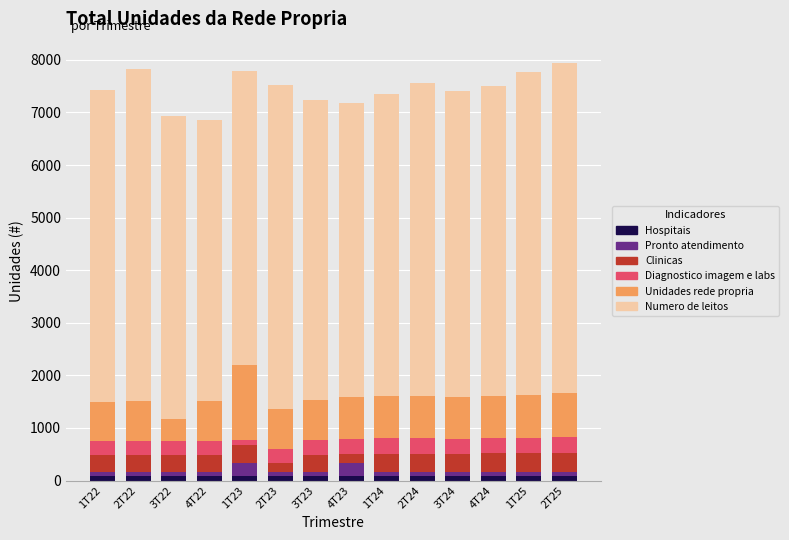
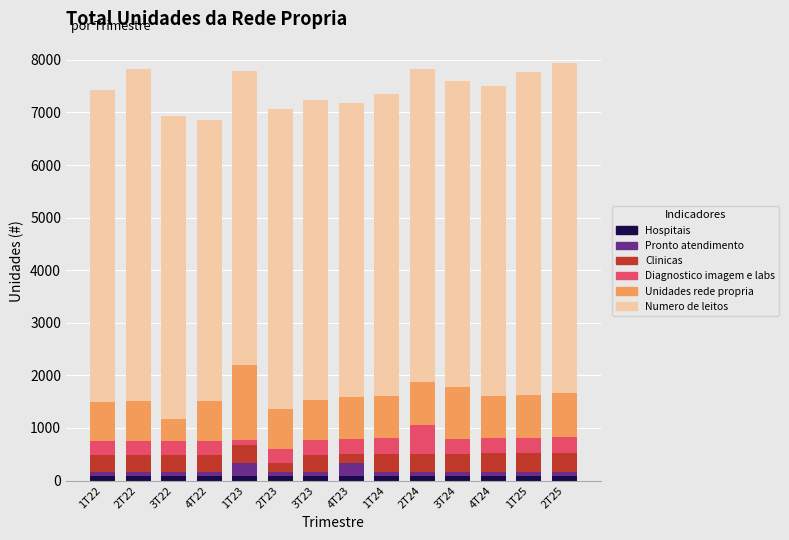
  {
    "Hospitais": {
      "1T22": 100,
      "2T22": 100,
      "3T22": 100,
      "4T22": 100,
      "1T23": 100,
      "2T23": 100,
      "3T23": 100,
      "4T23": 100,
      "1T24": 100,
      "2T24": 100,
      "3T24": 100,
      "4T24": 100,
      "1T25": 100,
      "2T25": 100
    },
    "Pronto atendimento": {
      "1T22": 100,
      "2T22": 100,
      "3T22": 100,
      "4T22": 100,
      "1T23": 300,
      "2T23": 100,
      "3T23": 100,
      "4T23": 300,
      "1T24": 100,
      "2T24": 100,
      "3T24": 100,
      "4T24": 100,
      "1T25": 100,
      "2T25": 100
    },
    "Clinicas": {
      "1T22": 300,
      "2T22": 300,
      "3T22": 300,
      "4T22": 300,
      "1T23": 300,
      "2T23": 200,
      "3T23": 300,
      "4T23": 200,
      "1T24": 300,
      "2T24": 300,
      "3T24": 300,
      "4T24": 400,
      "1T25": 400,
      "2T25": 400
    },
    "Diagnostico imagem e labs": {
      "1T22": 300,
      "2T22": 300,
      "3T22": 300,
      "4T22": 300,
      "1T23": 100,
      "2T23": 300,
      "3T23": 300,
      "4T23": 300,
      "1T24": 300,
-     "2T24": 300,
+     "2T24": 600,
      "3T24": 300,
      "4T24": 300,
      "1T25": 300,
      "2T25": 300
    },
    "Unidades rede propria": {
      "1T22": 700,
      "2T22": 800,
      "3T22": 400,
      "4T22": 800,
      "1T23": 1400,
      "2T23": 800,
      "3T23": 800,
      "4T23": 800,
      "1T24": 800,
      "2T24": 800,
-     "3T24": 800,
+     "3T24": 1000,
      "4T24": 800,
      "1T25": 800,
      "2T25": 800
    },
    "Numero de leitos": {
      "1T22": 5900,
      "2T22": 6300,
      "3T22": 5800,
      "4T22": 5300,
      "1T23": 5600,
-     "2T23": 6100,
+     "2T23": 5700,
      "3T23": 5700,
      "4T23": 5600,
      "1T24": 5700,
      "2T24": 6000,
      "3T24": 5800,
      "4T24": 5900,
      "1T25": 6100,
      "2T25": 6300
    }
  }
